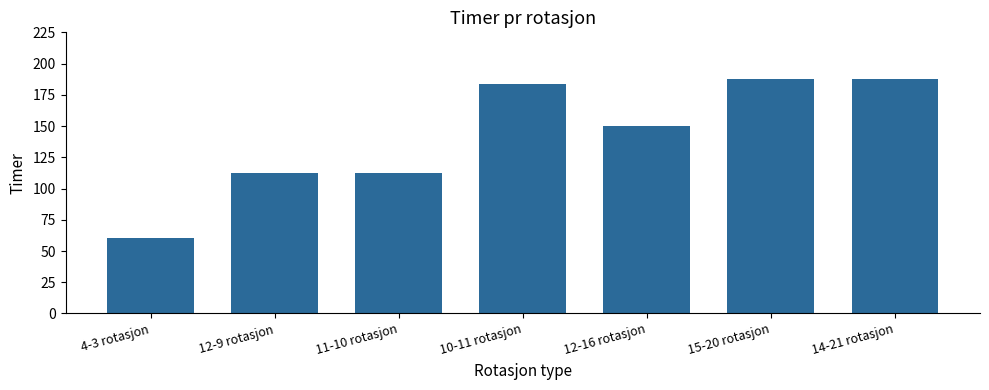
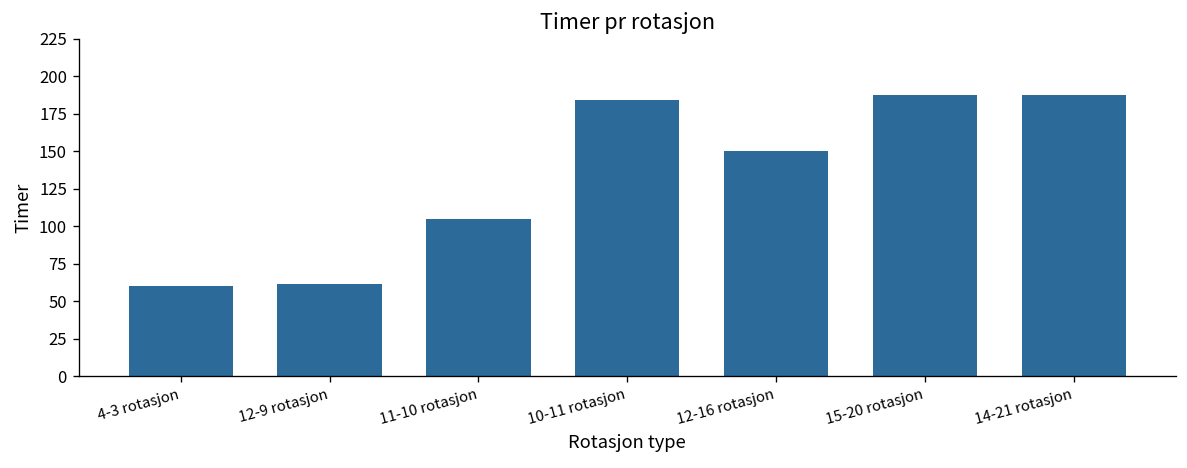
  {
    "4-3 rotasjon": 60,
-   "12-9 rotasjon": 113,
-   "11-10 rotasjon": 113,
+   "12-9 rotasjon": 61,
+   "11-10 rotasjon": 105,
    "10-11 rotasjon": 184,
    "12-16 rotasjon": 150,
    "15-20 rotasjon": 188,
    "14-21 rotasjon": 188
  }
